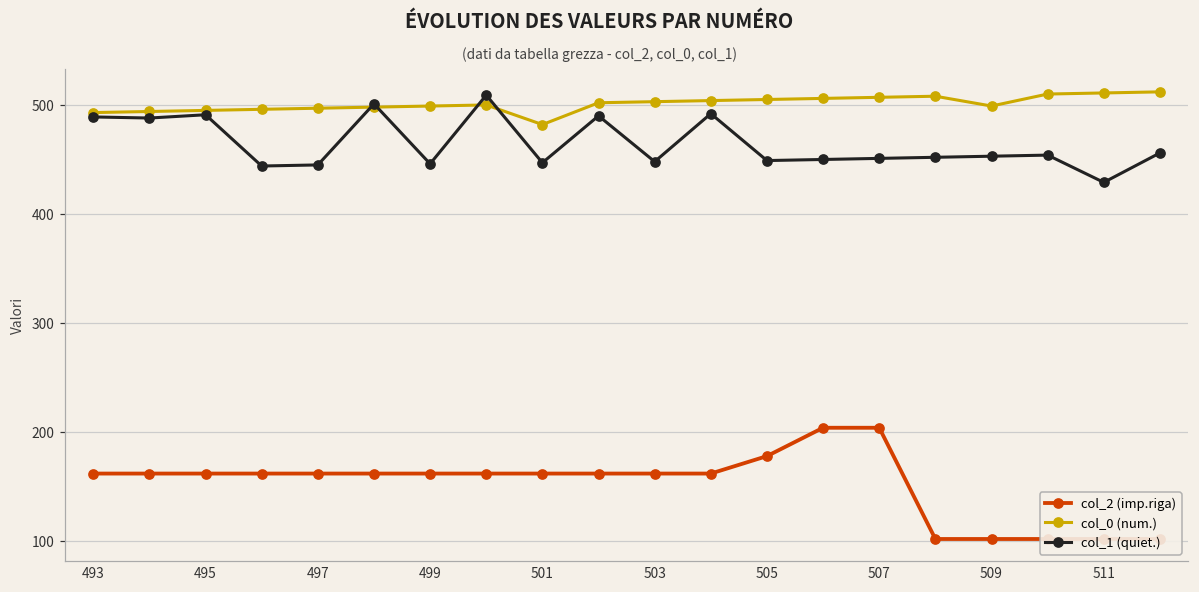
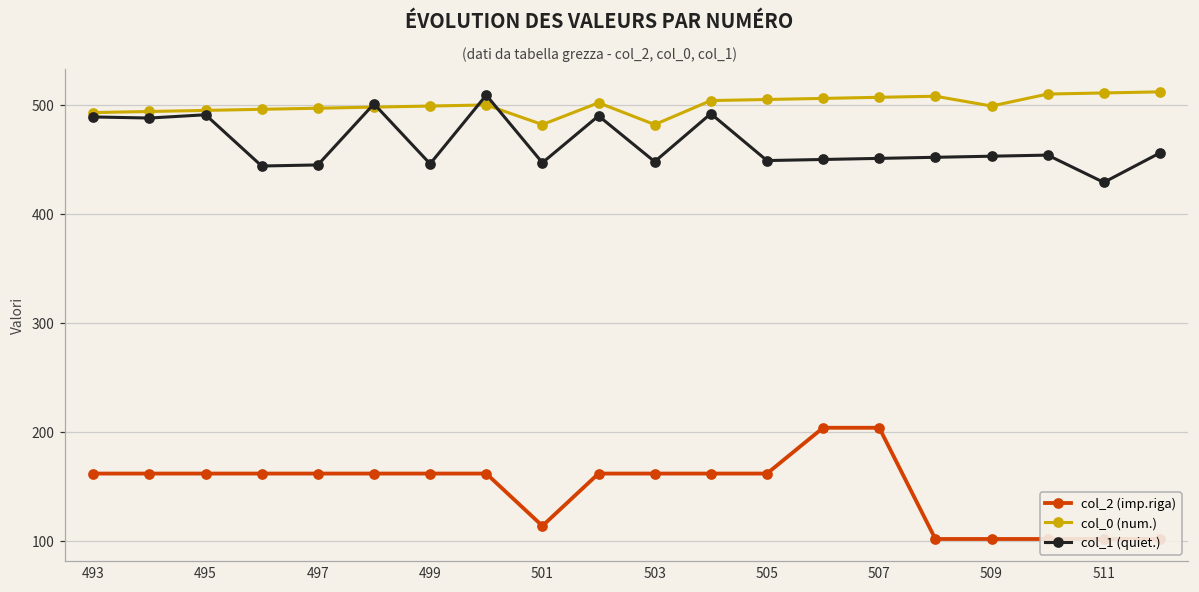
  {
    "col_2 (imp.riga)": {
      "493": 160,
      "495": 160,
      "497": 160,
      "499": 160,
-     "501": 160,
+     "501": 110,
      "503": 160,
-     "505": 180,
+     "505": 160,
      "507": 200,
      "509": 100
    },
    "col_0 (num.)": {
      "493": 490,
      "495": 500,
      "497": 500,
      "499": 500,
      "501": 480,
-     "503": 500,
+     "503": 480,
      "505": 510,
      "507": 510,
      "509": 500,
      "511": 510
    },
    "col_1 (quiet.)": {
      "493": 490,
      "495": 490,
      "497": 450,
      "499": 450,
      "501": 450,
      "503": 450,
      "505": 450,
      "507": 450,
      "509": 450,
      "511": 430
    }
  }
